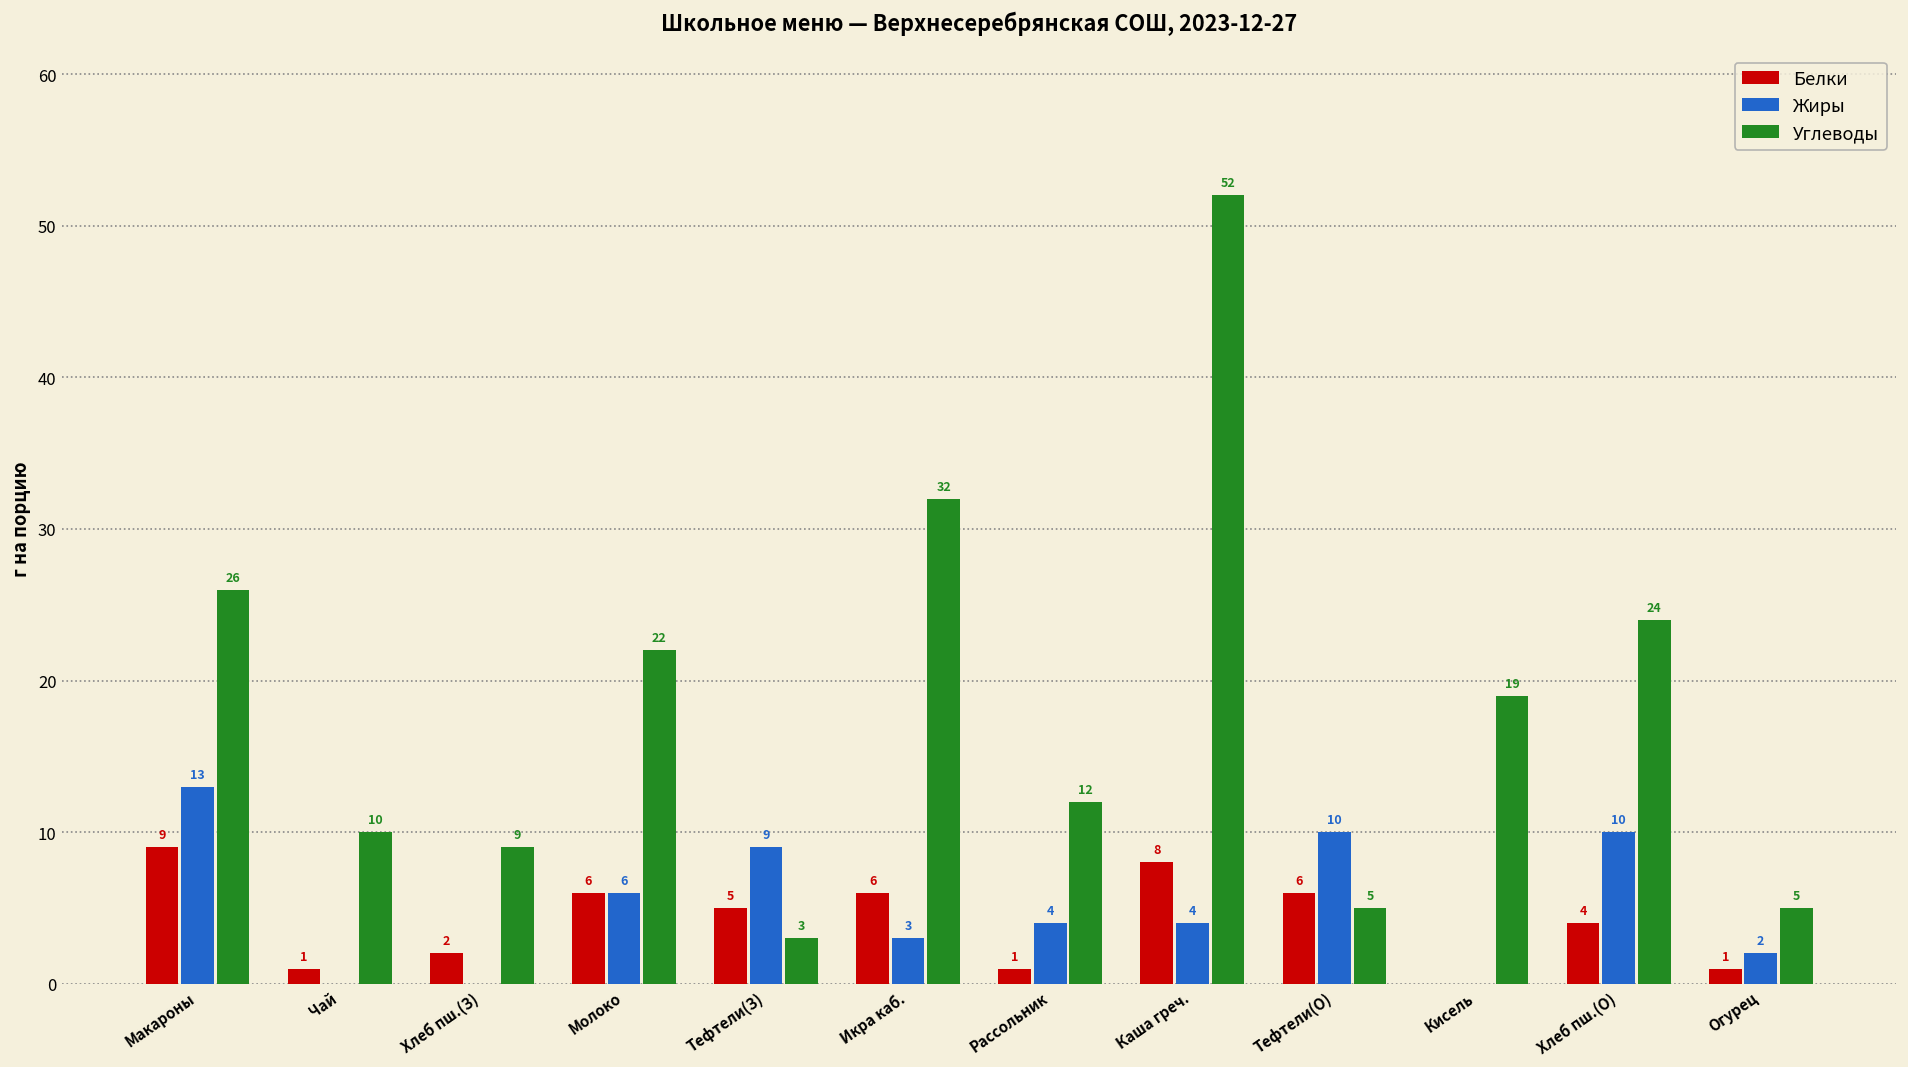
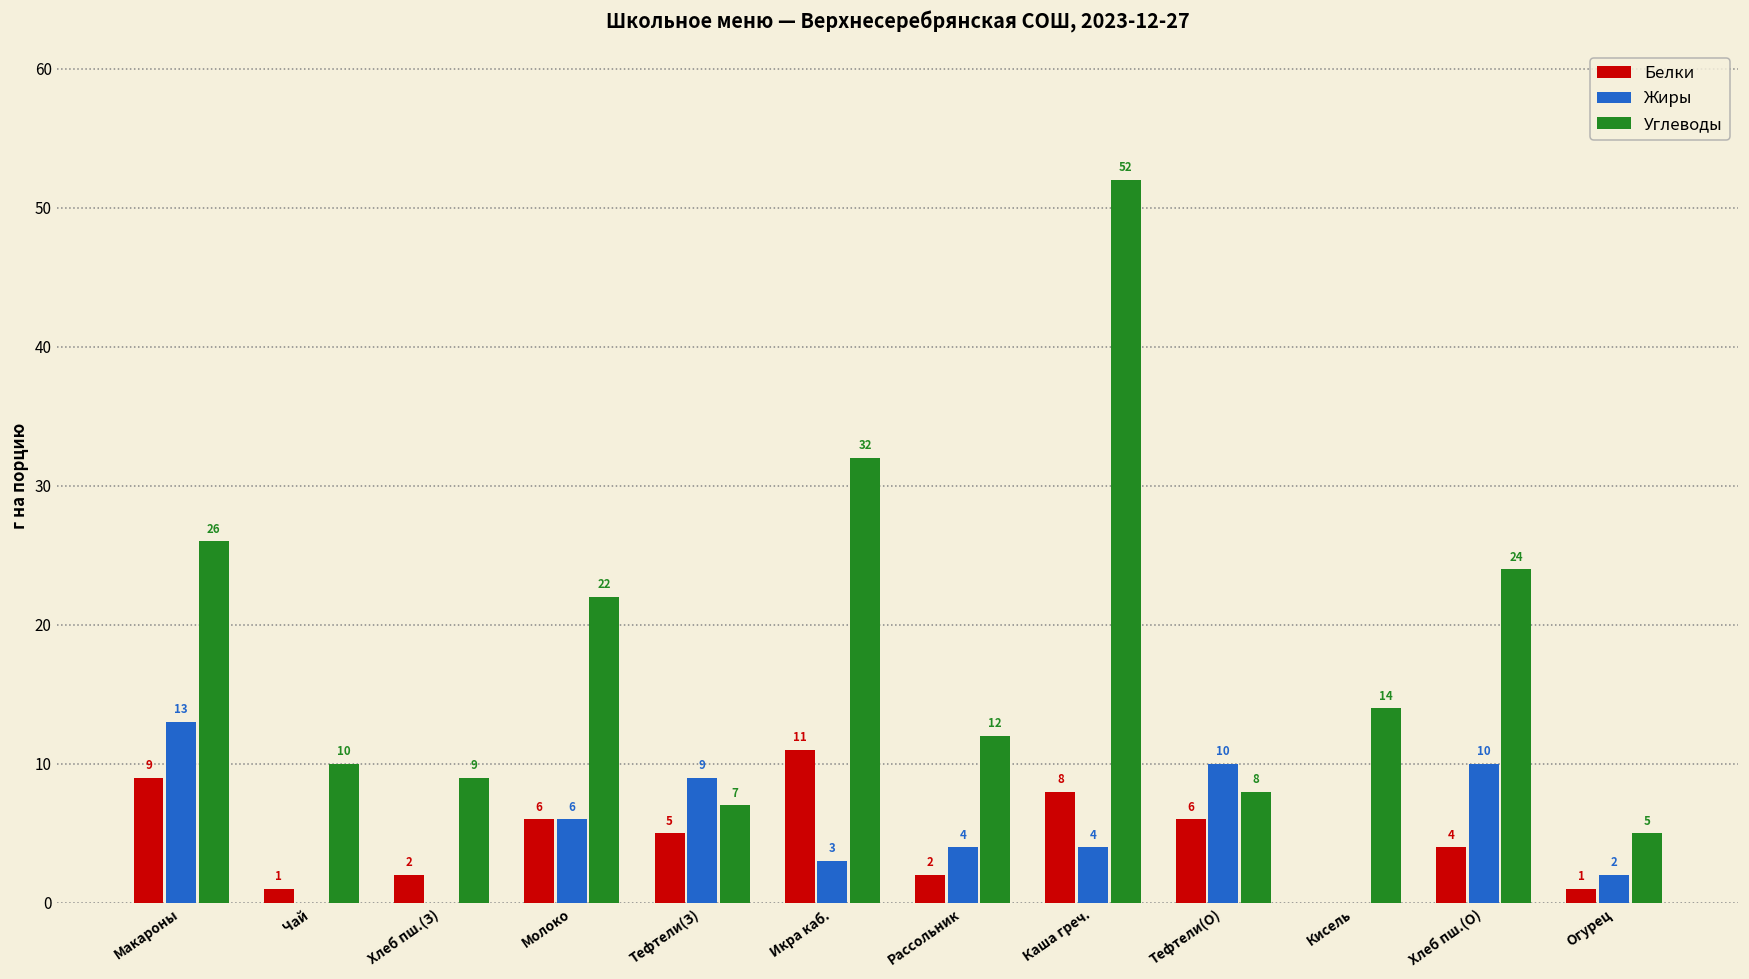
  {
    "Белки": {
      "Макароны": 9,
      "Чай": 1,
      "Хлеб пш.(З)": 2,
      "Молоко": 6,
      "Тефтели(З)": 5,
-     "Икра каб.": 6,
-     "Рассольник": 1,
+     "Икра каб.": 11,
+     "Рассольник": 2,
      "Каша греч.": 8,
      "Тефтели(О)": 6,
      "Хлеб пш.(О)": 4,
      "Огурец": 1
    },
    "Жиры": {
      "Макароны": 13,
      "Молоко": 6,
      "Тефтели(З)": 9,
      "Икра каб.": 3,
      "Рассольник": 4,
      "Каша греч.": 4,
      "Тефтели(О)": 10,
      "Хлеб пш.(О)": 10,
      "Огурец": 2
    },
    "Углеводы": {
      "Макароны": 26,
      "Чай": 10,
      "Хлеб пш.(З)": 9,
      "Молоко": 22,
-     "Тефтели(З)": 3,
+     "Тефтели(З)": 7,
      "Икра каб.": 32,
      "Рассольник": 12,
      "Каша греч.": 52,
-     "Тефтели(О)": 5,
-     "Кисель": 19,
+     "Тефтели(О)": 8,
+     "Кисель": 14,
      "Хлеб пш.(О)": 24,
      "Огурец": 5
    }
  }
